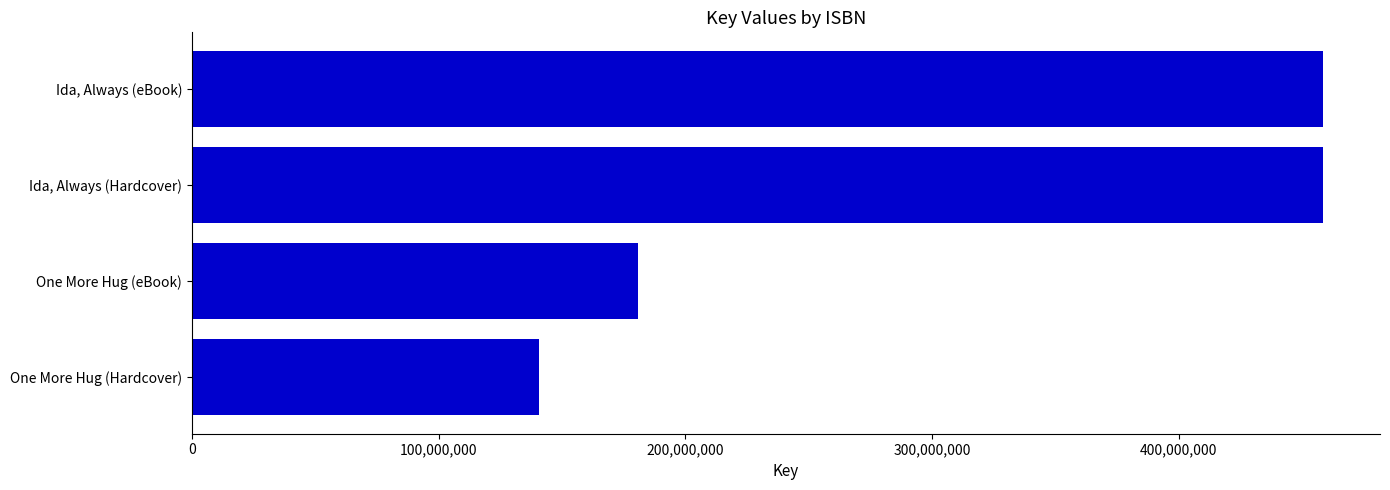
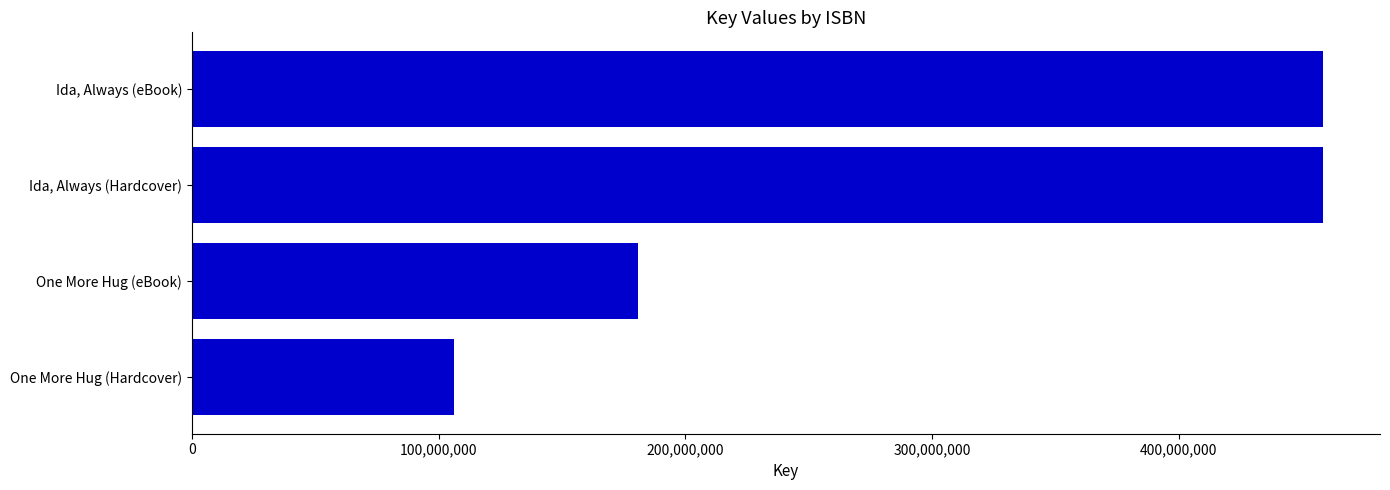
  {
    "Ida, Always (eBook)": "459,000,000",
    "Ida, Always (Hardcover)": "459,000,000",
    "One More Hug (eBook)": "181,000,000",
-   "One More Hug (Hardcover)": "141,000,000"
+   "One More Hug (Hardcover)": "106,000,000"
  }
